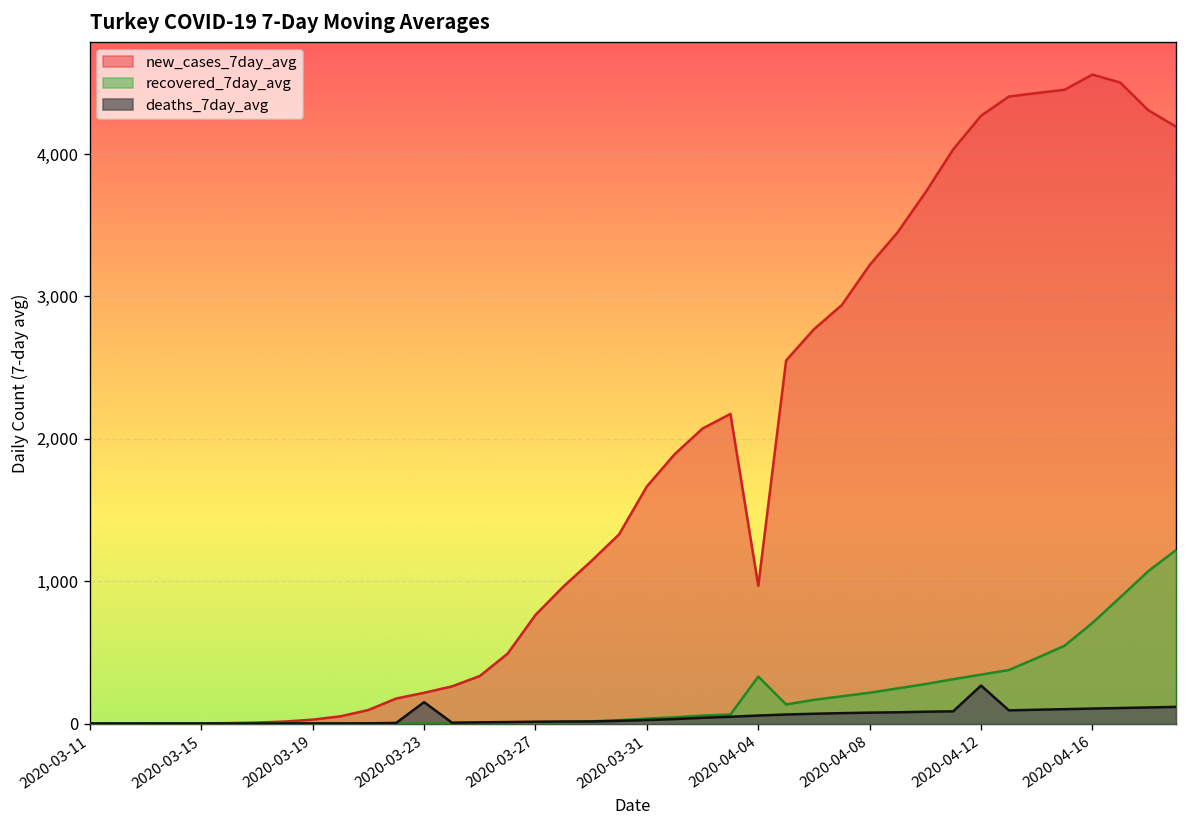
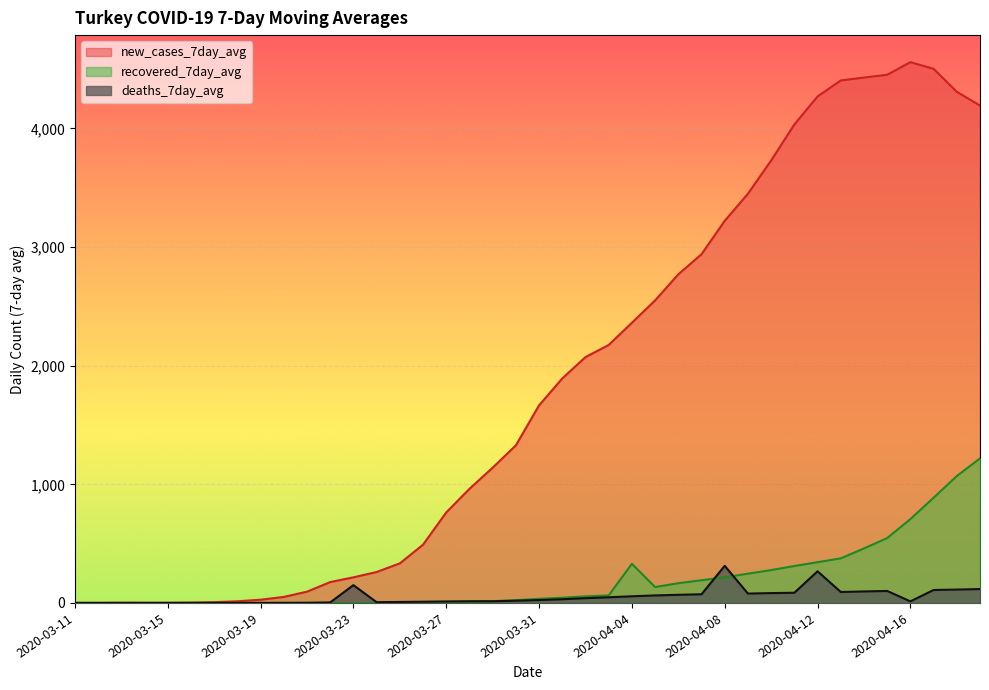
  {
    "new_cases_7day_avg": {
      "2020-03-19": "30",
      "2020-03-23": "220",
      "2020-03-27": "760",
      "2020-03-31": "1,670",
-     "2020-04-04": "970",
+     "2020-04-04": "2,360",
      "2020-04-08": "3,220",
      "2020-04-12": "4,270",
      "2020-04-16": "4,560"
    },
    "recovered_7day_avg": {
      "2020-03-23": "0",
      "2020-04-04": "330",
      "2020-04-08": "220",
      "2020-04-12": "340",
      "2020-04-16": "710"
    },
    "deaths_7day_avg": {
      "2020-03-23": "150",
      "2020-04-04": "60",
-     "2020-04-08": "80",
+     "2020-04-08": "310",
      "2020-04-12": "270",
-     "2020-04-16": "110"
+     "2020-04-16": "10"
    }
  }
